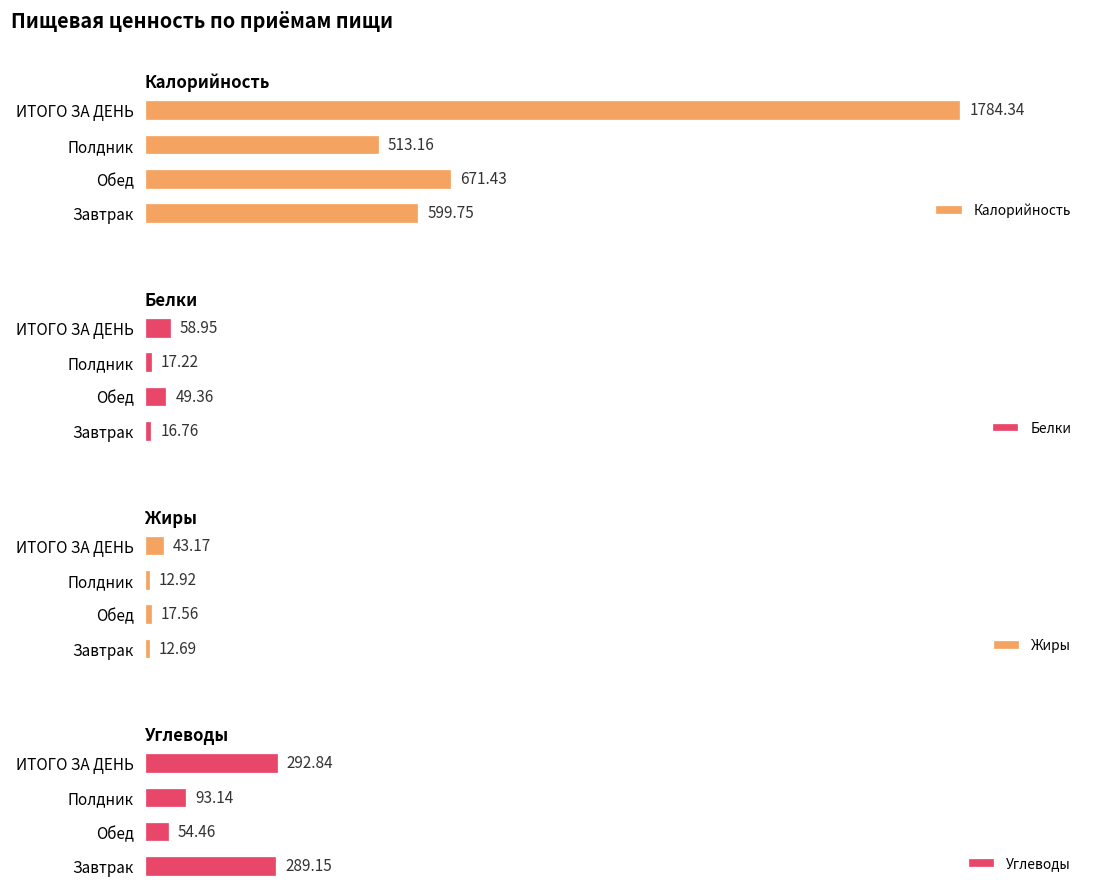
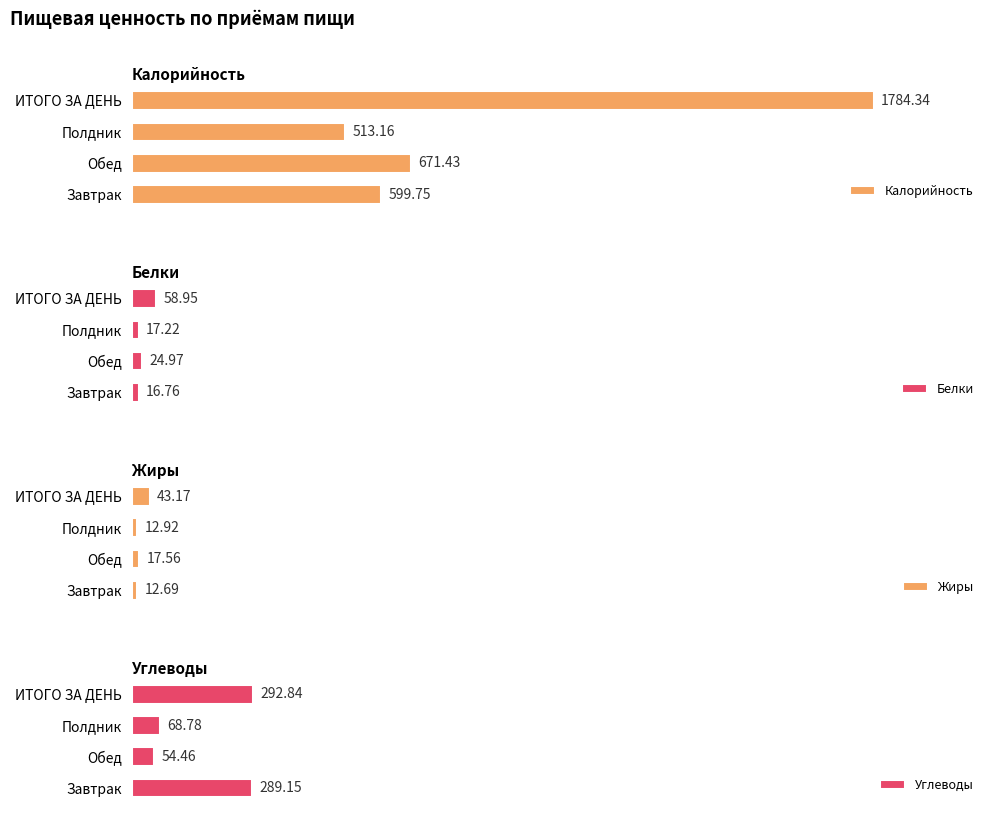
  {
    "Калорийность": {
      "ИТОГО ЗА ДЕНЬ": 1784.34,
      "Полдник": 513.16,
      "Обед": 671.43,
      "Завтрак": 599.75
    },
    "Белки": {
      "ИТОГО ЗА ДЕНЬ": 58.95,
      "Полдник": 17.22,
-     "Обед": 49.36,
+     "Обед": 24.97,
      "Завтрак": 16.76
    },
    "Жиры": {
      "ИТОГО ЗА ДЕНЬ": 43.17,
      "Полдник": 12.92,
      "Обед": 17.56,
      "Завтрак": 12.69
    },
    "Углеводы": {
      "ИТОГО ЗА ДЕНЬ": 292.84,
-     "Полдник": 93.14,
+     "Полдник": 68.78,
      "Обед": 54.46,
      "Завтрак": 289.15
    }
  }
